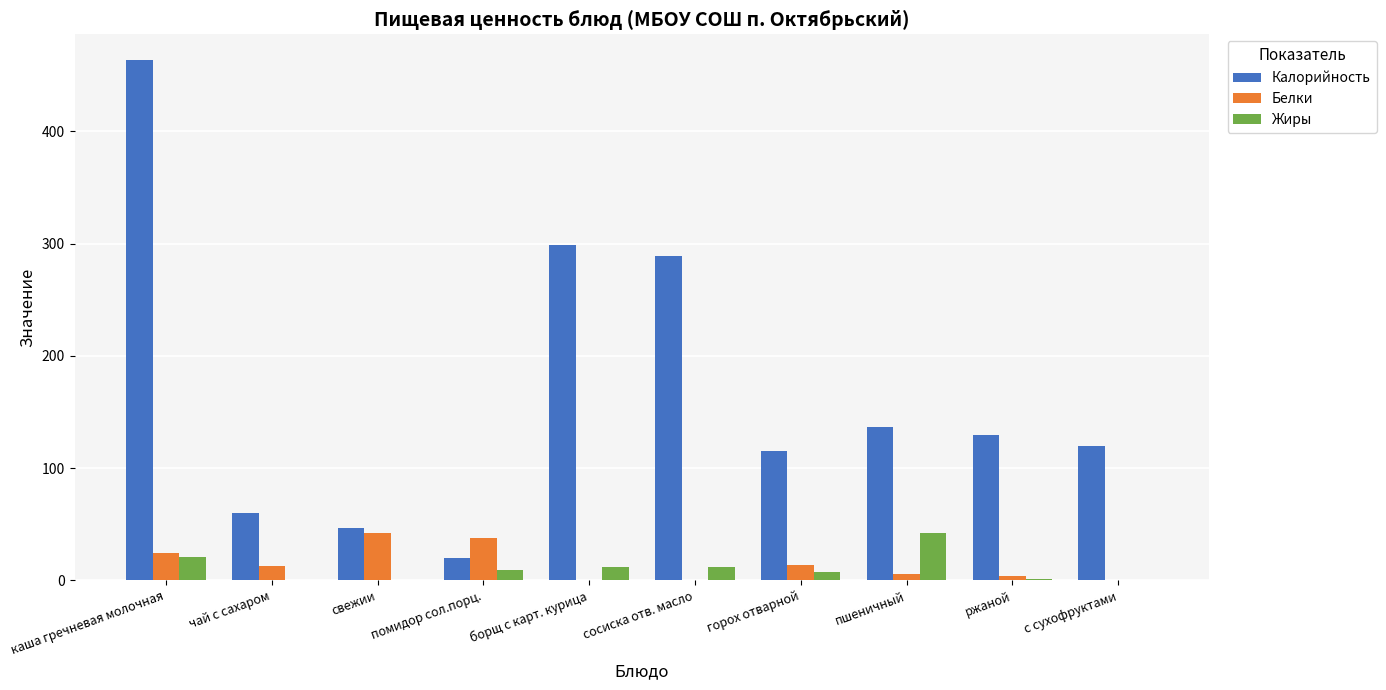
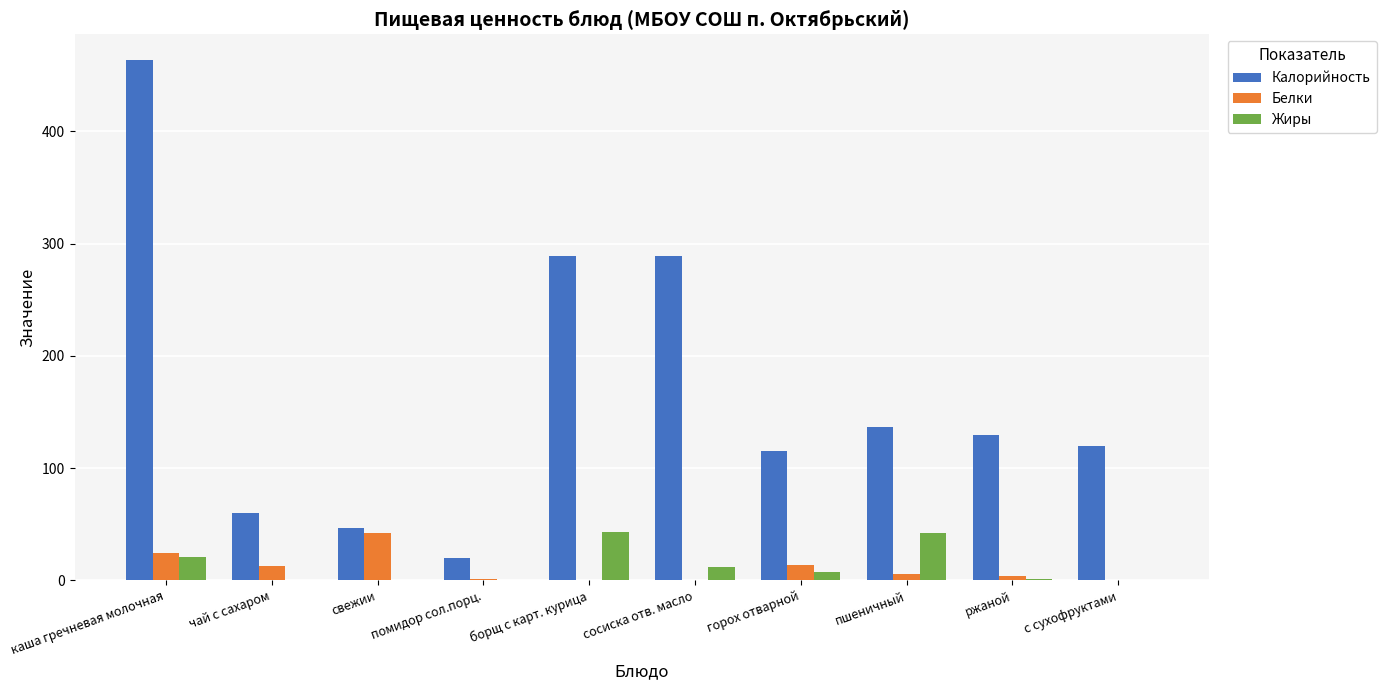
  {
    "Калорийность": {
      "каша гречневая молочная": 463,
      "чай с сахаром": 60,
      "свежии": 47,
      "помидор сол.порц.": 20,
-     "борщ с карт. курица": 299,
+     "борщ с карт. курица": 289,
      "сосиска отв. масло": 289,
      "горох отварной": 116,
      "пшеничный": 137,
      "ржаной": 130,
      "с сухофруктами": 120
    },
    "Белки": {
      "каша гречневая молочная": 24,
      "чай с сахаром": 13,
      "свежии": 42,
-     "помидор сол.порц.": 38,
+     "помидор сол.порц.": 1,
      "горох отварной": 14,
      "пшеничный": 5,
      "ржаной": 4
    },
    "Жиры": {
      "каша гречневая молочная": 21,
-     "помидор сол.порц.": 9,
-     "борщ с карт. курица": 12,
+     "помидор сол.порц.": 0,
+     "борщ с карт. курица": 43,
      "сосиска отв. масло": 12,
      "горох отварной": 8,
      "пшеничный": 42
    }
  }
